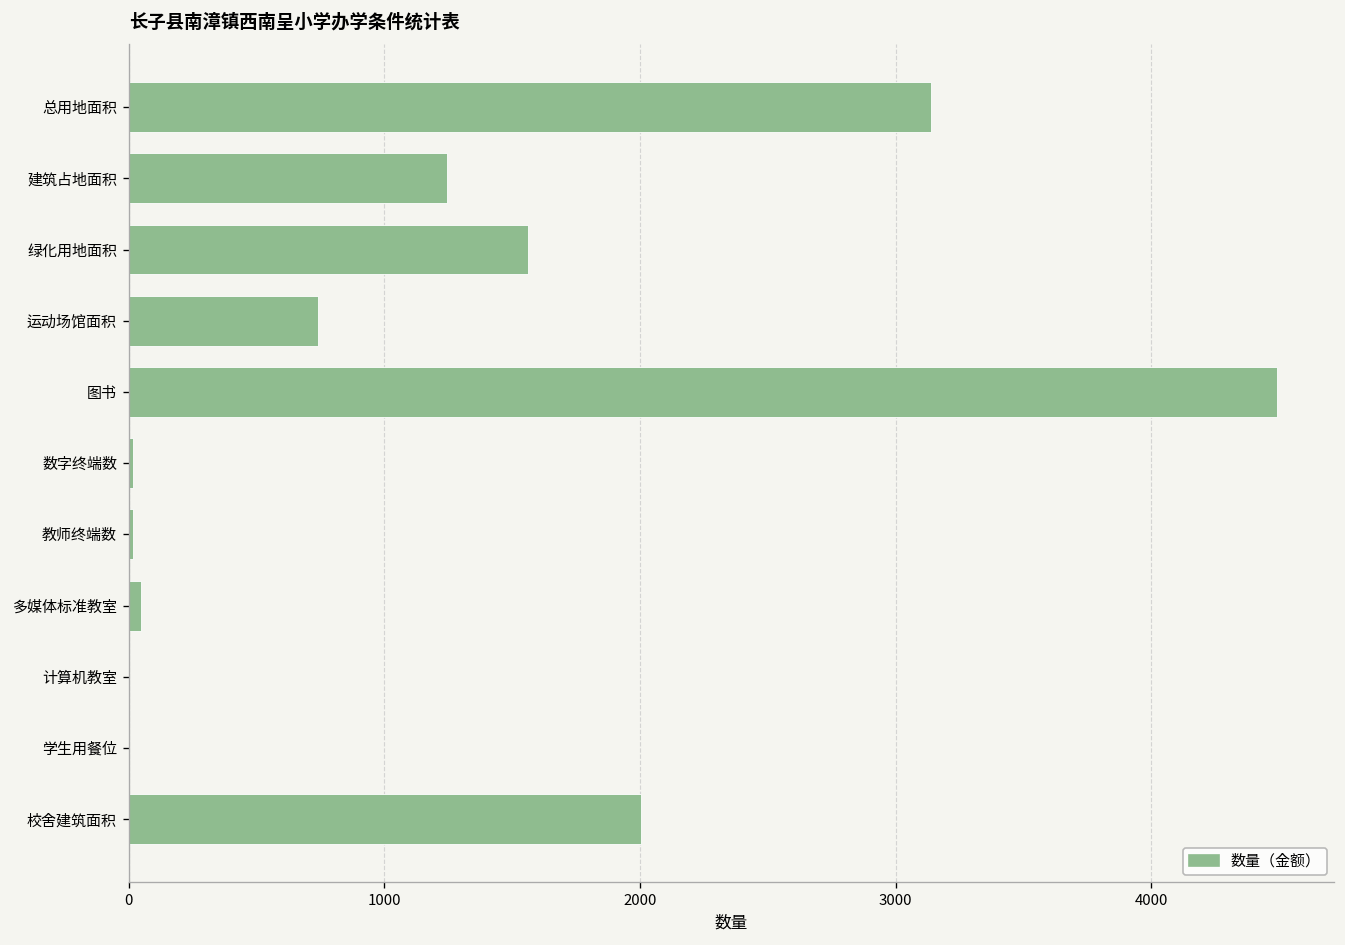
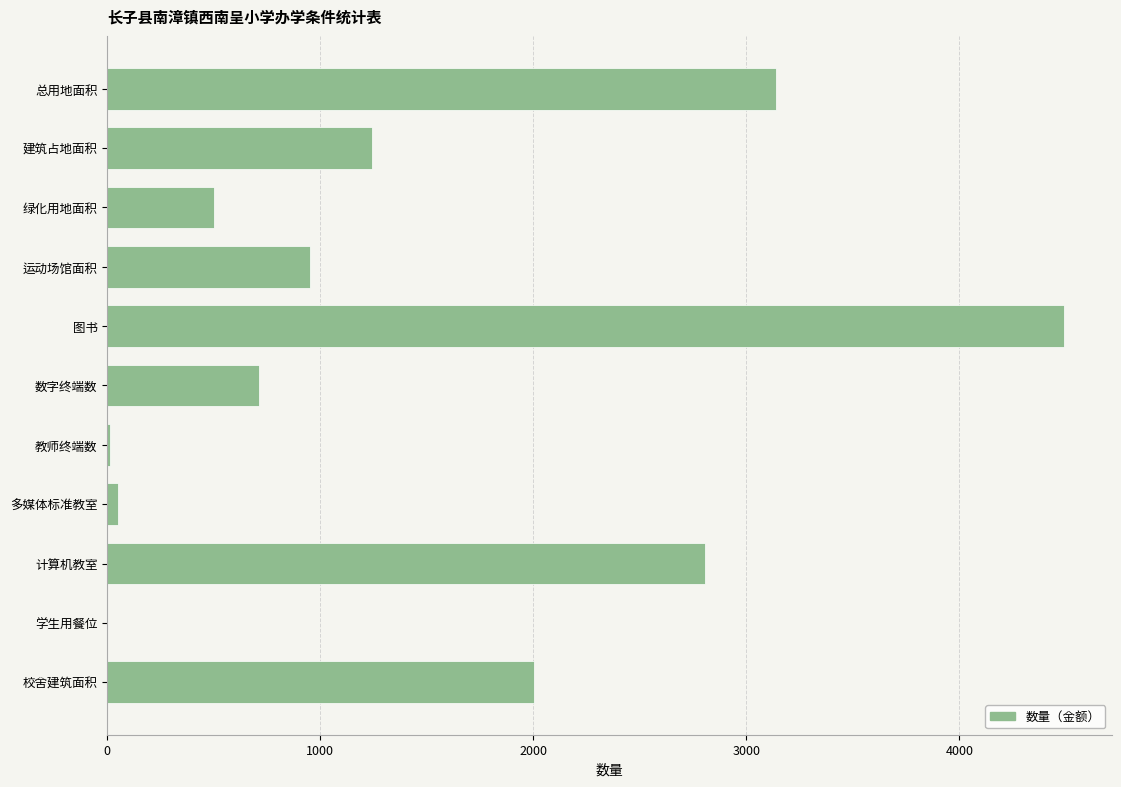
  {
    "总用地面积": 3140,
    "建筑占地面积": 1240,
-   "绿化用地面积": 1560,
-   "运动场馆面积": 740,
+   "绿化用地面积": 500,
+   "运动场馆面积": 950,
    "图书": 4490,
-   "数字终端数": 20,
+   "数字终端数": 710,
    "教师终端数": 20,
    "多媒体标准教室": 50,
-   "计算机教室": 0,
+   "计算机教室": 2810,
    "学生用餐位": 0,
    "校舍建筑面积": 2000
  }
